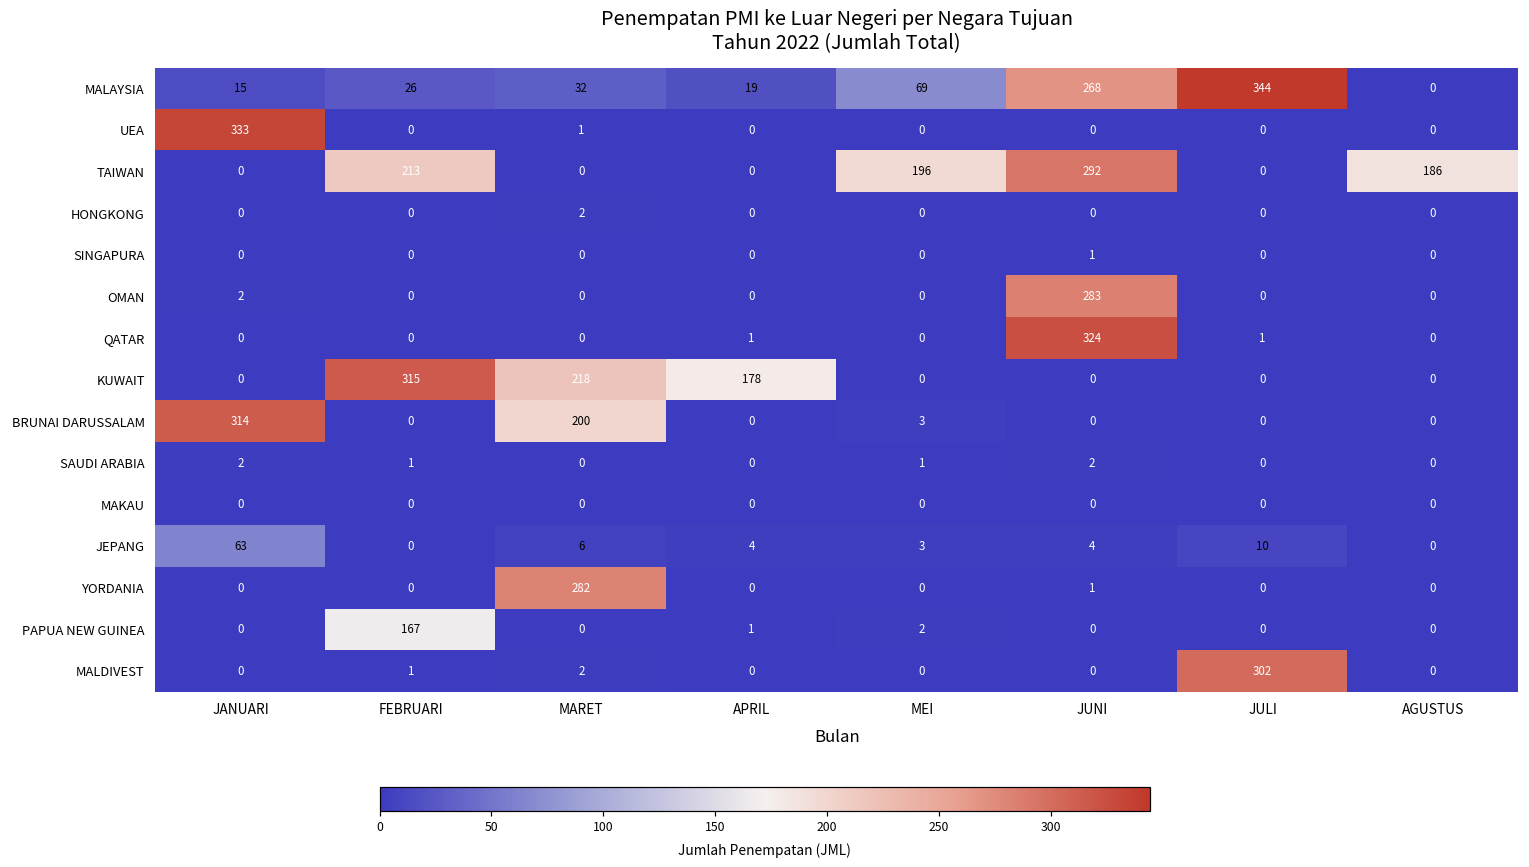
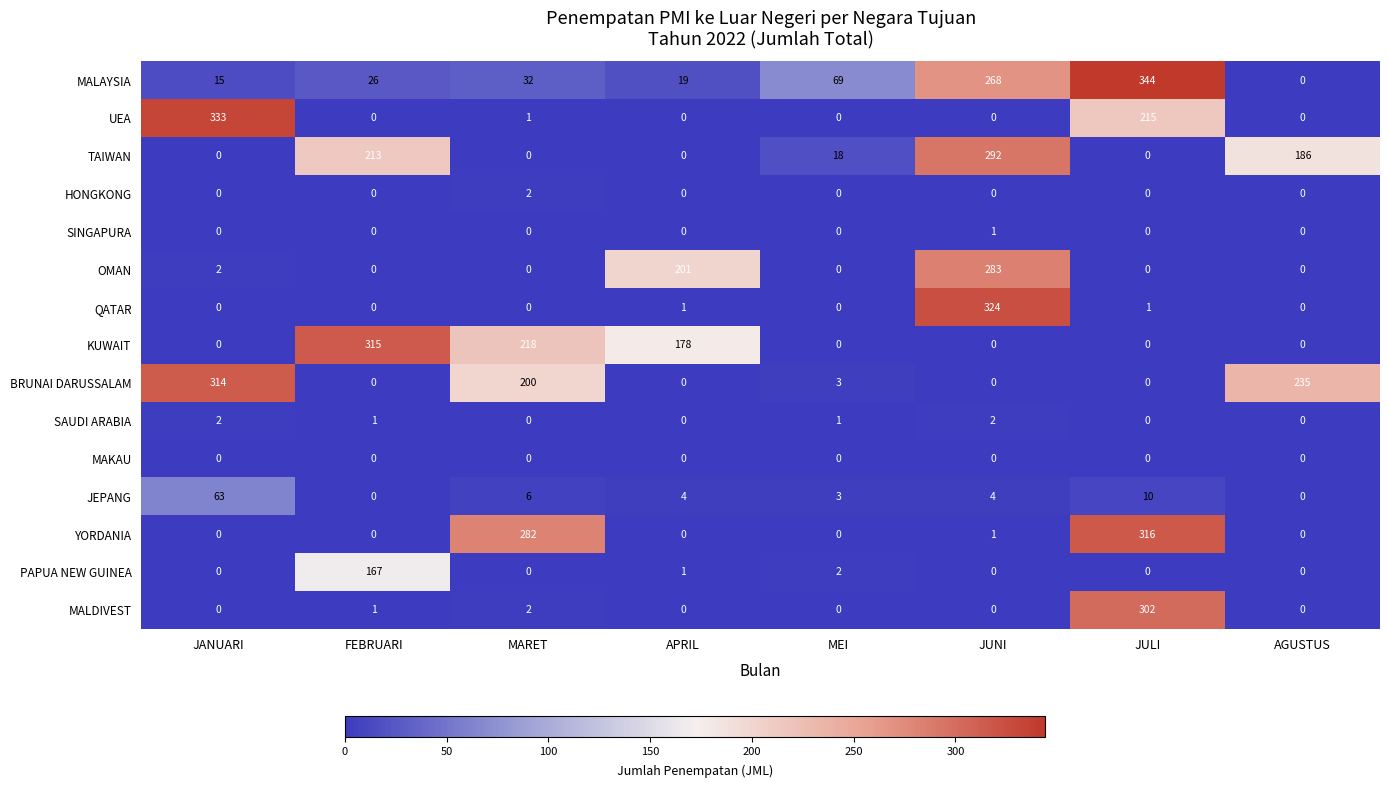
  {
    "MALAYSIA": {
      "JANUARI": 15,
      "FEBRUARI": 26,
      "MARET": 32,
      "APRIL": 19,
      "MEI": 69,
      "JUNI": 268,
      "JULI": 344,
      "AGUSTUS": 0
    },
    "UEA": {
      "JANUARI": 333,
      "FEBRUARI": 0,
      "MARET": 1,
      "APRIL": 0,
      "MEI": 0,
      "JUNI": 0,
-     "JULI": 0,
+     "JULI": 215,
      "AGUSTUS": 0
    },
    "TAIWAN": {
      "JANUARI": 0,
      "FEBRUARI": 213,
      "MARET": 0,
      "APRIL": 0,
-     "MEI": 196,
+     "MEI": 18,
      "JUNI": 292,
      "JULI": 0,
      "AGUSTUS": 186
    },
    "HONGKONG": {
      "JANUARI": 0,
      "FEBRUARI": 0,
      "MARET": 2,
      "APRIL": 0,
      "MEI": 0,
      "JUNI": 0,
      "JULI": 0,
      "AGUSTUS": 0
    },
    "SINGAPURA": {
      "JANUARI": 0,
      "FEBRUARI": 0,
      "MARET": 0,
      "APRIL": 0,
      "MEI": 0,
      "JUNI": 1,
      "JULI": 0,
      "AGUSTUS": 0
    },
    "OMAN": {
      "JANUARI": 2,
      "FEBRUARI": 0,
      "MARET": 0,
-     "APRIL": 0,
+     "APRIL": 201,
      "MEI": 0,
      "JUNI": 283,
      "JULI": 0,
      "AGUSTUS": 0
    },
    "QATAR": {
      "JANUARI": 0,
      "FEBRUARI": 0,
      "MARET": 0,
      "APRIL": 1,
      "MEI": 0,
      "JUNI": 324,
      "JULI": 1,
      "AGUSTUS": 0
    },
    "KUWAIT": {
      "JANUARI": 0,
      "FEBRUARI": 315,
      "MARET": 218,
      "APRIL": 178,
      "MEI": 0,
      "JUNI": 0,
      "JULI": 0,
      "AGUSTUS": 0
    },
    "BRUNAI DARUSSALAM": {
      "JANUARI": 314,
      "FEBRUARI": 0,
      "MARET": 200,
      "APRIL": 0,
      "MEI": 3,
      "JUNI": 0,
      "JULI": 0,
-     "AGUSTUS": 0
+     "AGUSTUS": 235
    },
    "SAUDI ARABIA": {
      "JANUARI": 2,
      "FEBRUARI": 1,
      "MARET": 0,
      "APRIL": 0,
      "MEI": 1,
      "JUNI": 2,
      "JULI": 0,
      "AGUSTUS": 0
    },
    "MAKAU": {
      "JANUARI": 0,
      "FEBRUARI": 0,
      "MARET": 0,
      "APRIL": 0,
      "MEI": 0,
      "JUNI": 0,
      "JULI": 0,
      "AGUSTUS": 0
    },
    "JEPANG": {
      "JANUARI": 63,
      "FEBRUARI": 0,
      "MARET": 6,
      "APRIL": 4,
      "MEI": 3,
      "JUNI": 4,
      "JULI": 10,
      "AGUSTUS": 0
    },
    "YORDANIA": {
      "JANUARI": 0,
      "FEBRUARI": 0,
      "MARET": 282,
      "APRIL": 0,
      "MEI": 0,
      "JUNI": 1,
-     "JULI": 0,
+     "JULI": 316,
      "AGUSTUS": 0
    },
    "PAPUA NEW GUINEA": {
      "JANUARI": 0,
      "FEBRUARI": 167,
      "MARET": 0,
      "APRIL": 1,
      "MEI": 2,
      "JUNI": 0,
      "JULI": 0,
      "AGUSTUS": 0
    },
    "MALDIVEST": {
      "JANUARI": 0,
      "FEBRUARI": 1,
      "MARET": 2,
      "APRIL": 0,
      "MEI": 0,
      "JUNI": 0,
      "JULI": 302,
      "AGUSTUS": 0
    }
  }
